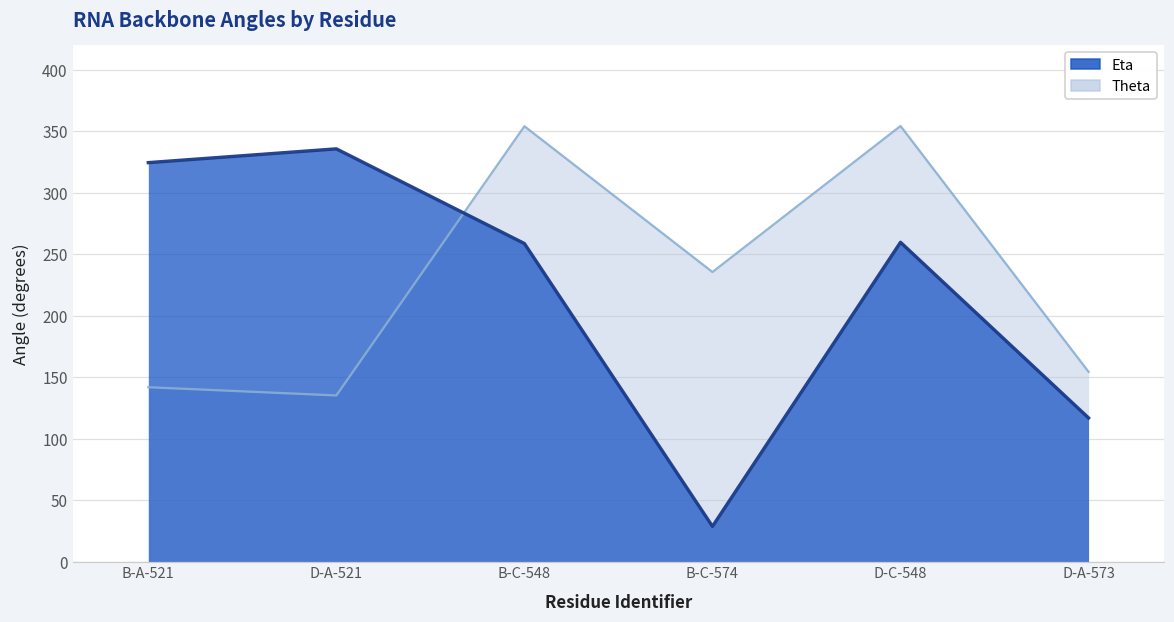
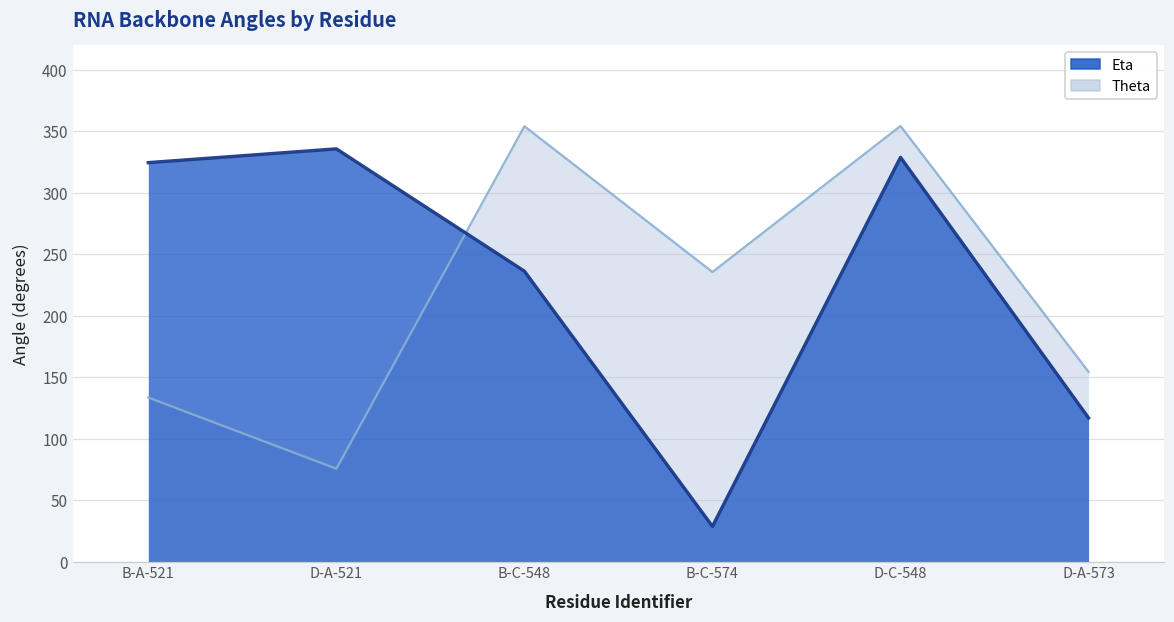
  {
    "Theta": {
-     "B-A-521": 142,
-     "D-A-521": 135,
+     "B-A-521": 133,
+     "D-A-521": 76,
      "B-C-548": 354,
      "B-C-574": 236,
      "D-C-548": 354,
      "D-A-573": 154
    },
    "Eta": {
      "B-A-521": 325,
      "D-A-521": 336,
-     "B-C-548": 259,
+     "B-C-548": 236,
      "B-C-574": 29,
-     "D-C-548": 260,
+     "D-C-548": 329,
      "D-A-573": 117
    }
  }
